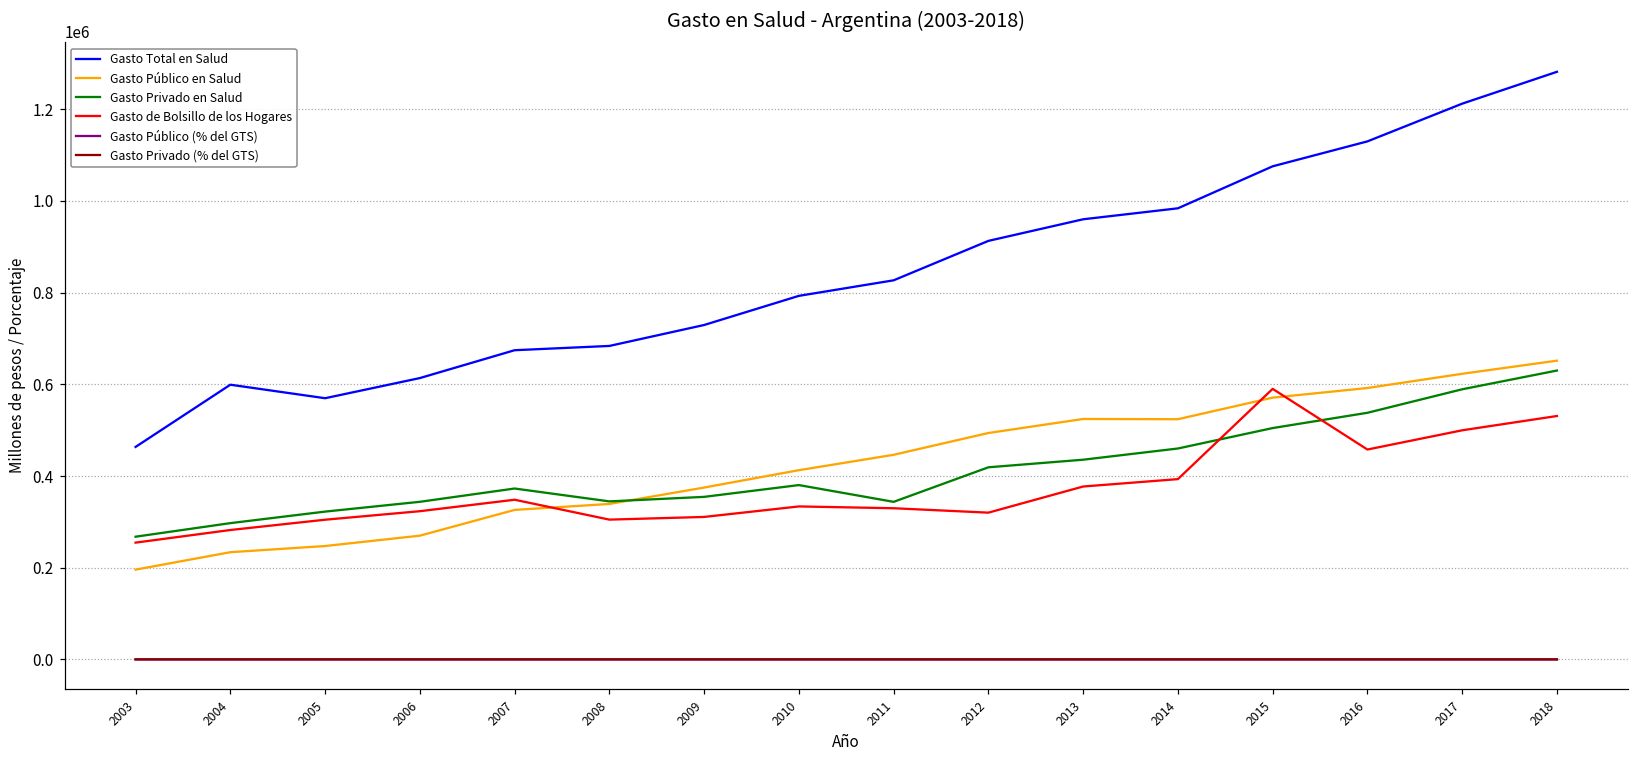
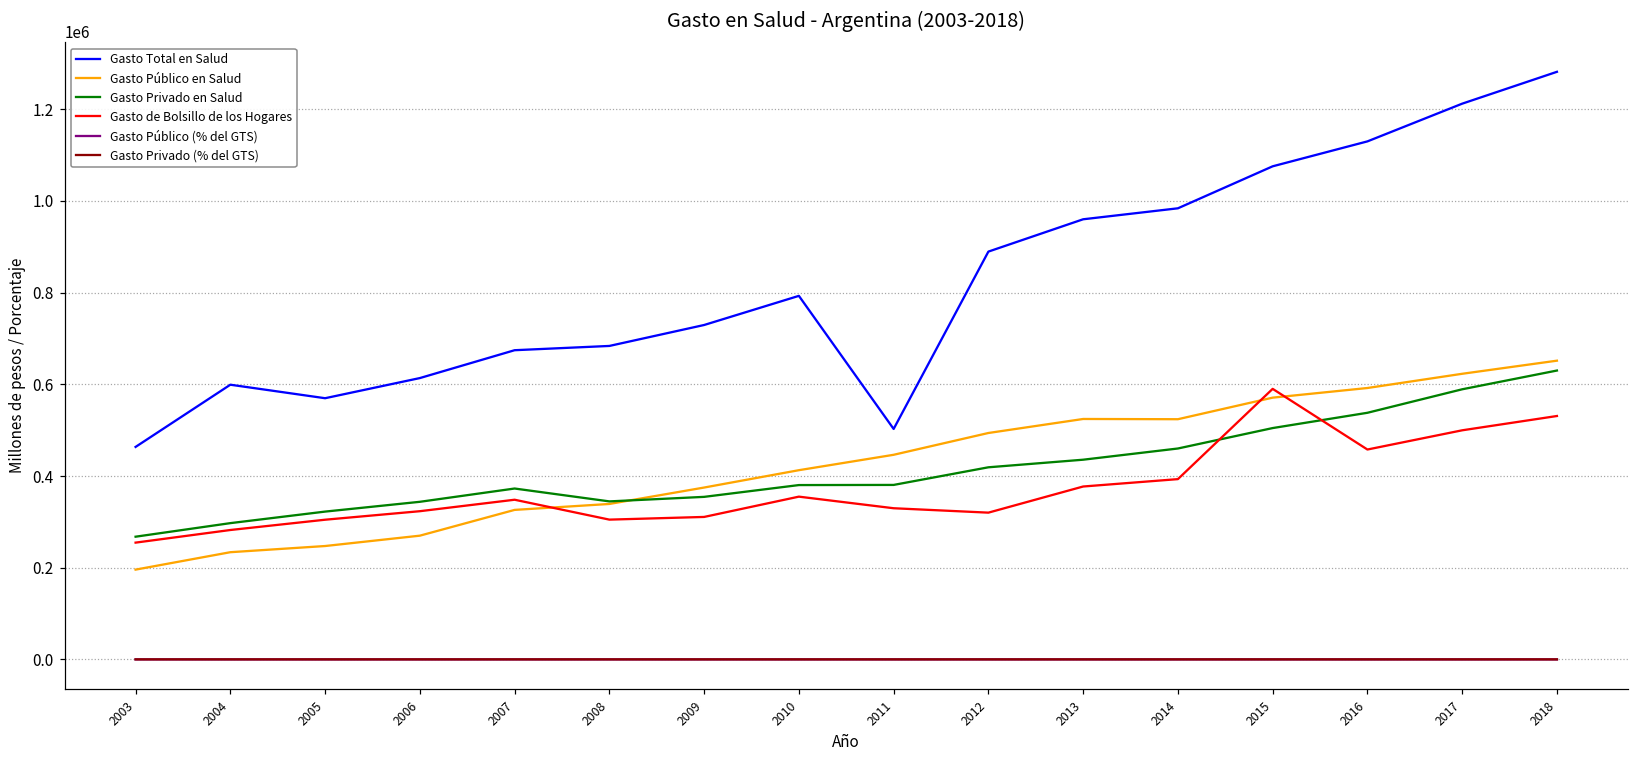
  {
    "Gasto Total en Salud": {
      "2003": 460000,
      "2004": 600000,
      "2005": 570000,
      "2006": 610000,
      "2007": 670000,
      "2008": 680000,
      "2009": 730000,
      "2010": 790000,
-     "2011": 830000,
-     "2012": 910000,
+     "2011": 500000,
+     "2012": 890000,
      "2013": 960000,
      "2014": 980000,
      "2015": 1080000,
      "2016": 1130000,
      "2017": 1210000,
      "2018": 1280000
    },
    "Gasto Público en Salud": {
      "2003": 200000,
      "2004": 230000,
      "2005": 250000,
      "2006": 270000,
      "2007": 330000,
      "2009": 370000,
      "2010": 410000,
      "2011": 450000,
      "2012": 490000,
      "2013": 520000,
      "2014": 520000,
      "2015": 570000,
      "2016": 590000,
      "2017": 620000,
      "2018": 650000
    },
    "Gasto Privado en Salud": {
      "2003": 270000,
      "2004": 300000,
      "2005": 320000,
      "2006": 340000,
      "2007": 370000,
      "2009": 350000,
      "2010": 380000,
-     "2011": 340000,
+     "2011": 380000,
      "2012": 420000,
      "2013": 440000,
      "2014": 460000,
      "2015": 500000,
      "2016": 540000,
      "2017": 590000,
      "2018": 630000
    },
    "Gasto de Bolsillo de los Hogares": {
      "2003": 250000,
      "2004": 280000,
      "2005": 300000,
      "2006": 320000,
      "2007": 350000,
      "2008": 300000,
      "2009": 310000,
-     "2010": 330000,
+     "2010": 350000,
      "2011": 330000,
      "2012": 320000,
      "2013": 380000,
      "2014": 390000,
      "2015": 590000,
      "2016": 460000,
      "2017": 500000,
      "2018": 530000
    },
    "Gasto Privado (% del GTS)": {
      "2003": 0,
      "2004": 0,
      "2005": 0,
      "2006": 0,
      "2007": 0,
      "2008": 0,
      "2009": 0,
      "2010": 0,
      "2011": 0,
      "2012": 0,
      "2013": 0,
      "2014": 0,
      "2015": 0,
      "2016": 0,
      "2017": 0,
      "2018": 0
    }
  }
